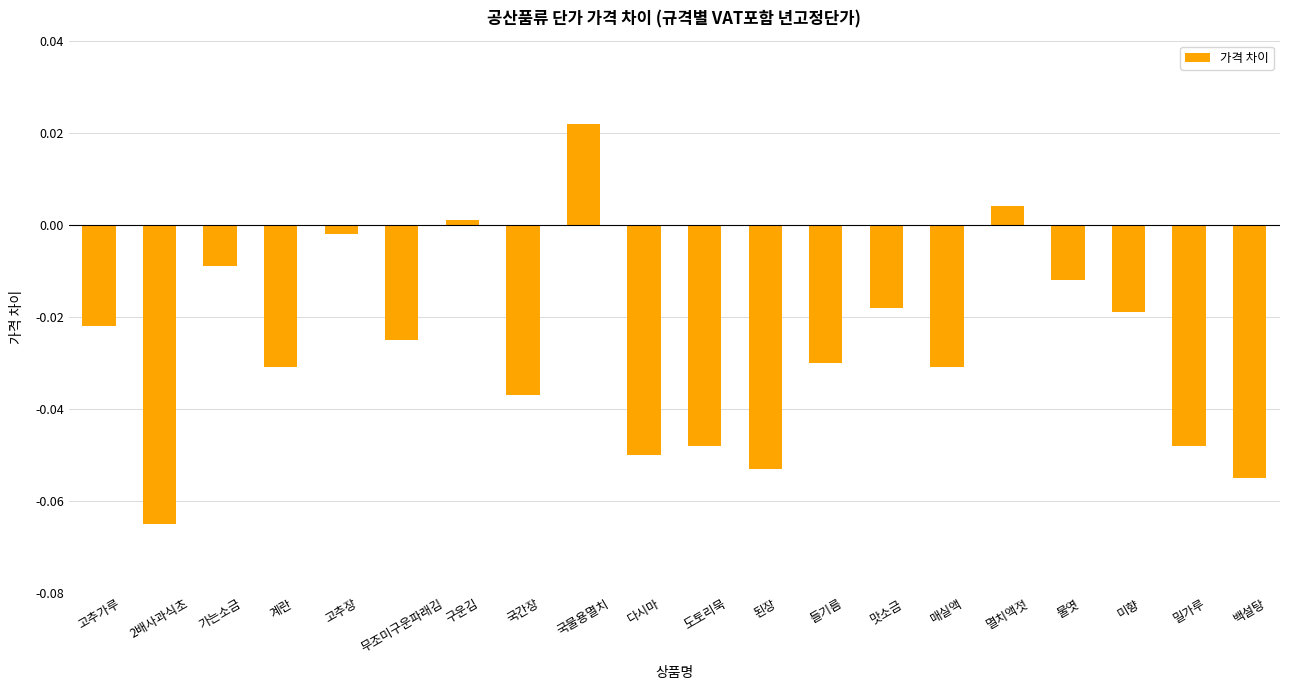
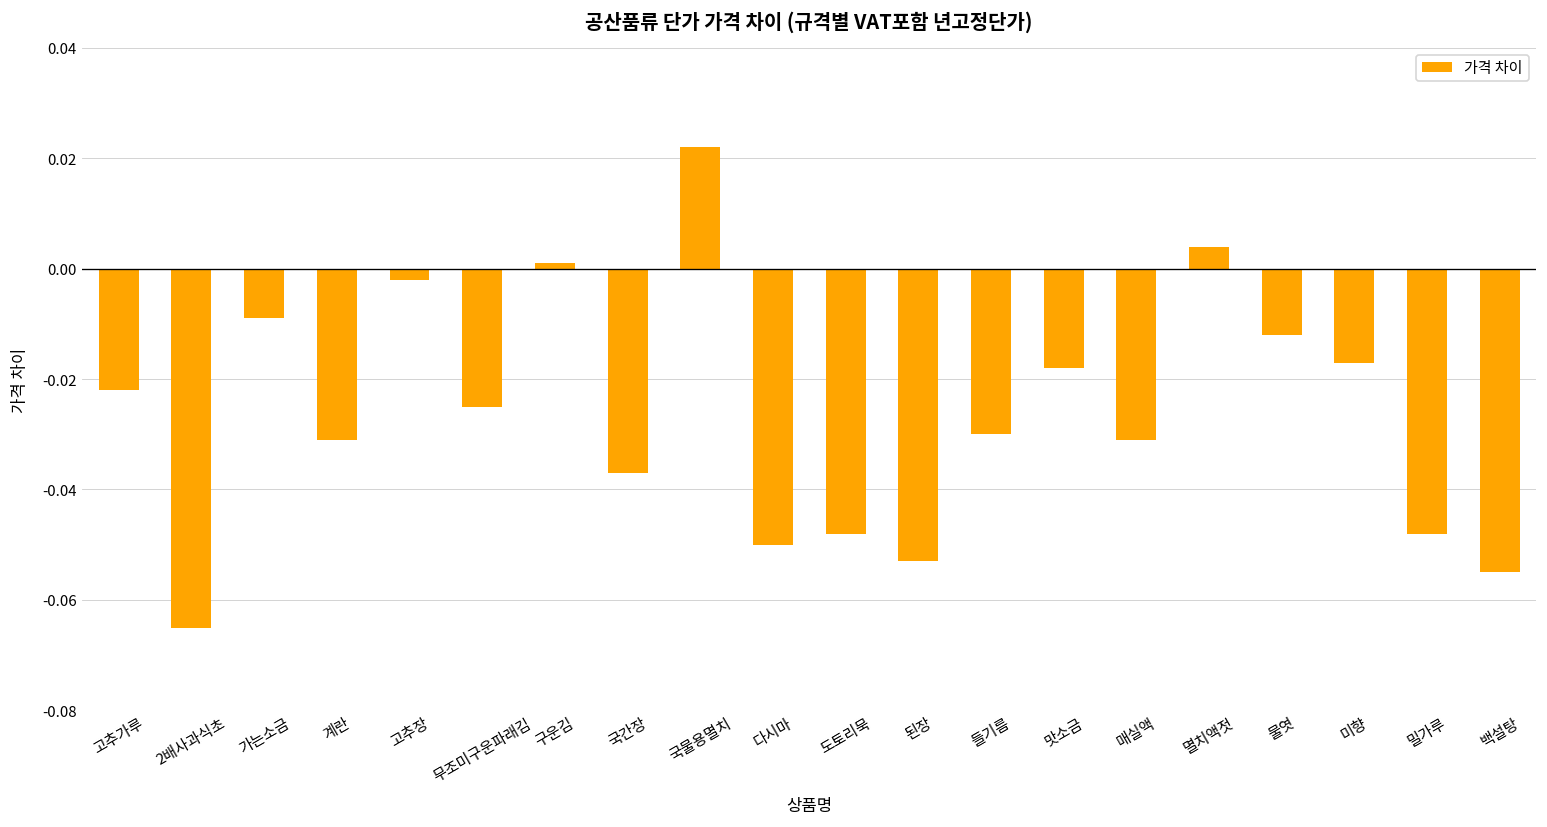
  {
    "고추가루": -0.022,
    "2배사과식초": -0.065,
    "가는소금": -0.009,
    "계란": -0.031,
    "고추장": -0.002,
    "무조미구운파래김": -0.025,
    "구운김": 0.001,
    "국간장": -0.037,
    "국물용멸치": 0.022,
    "다시마": -0.050,
    "도토리묵": -0.048,
    "된장": -0.053,
    "들기름": -0.030,
    "맛소금": -0.018,
    "매실액": -0.031,
    "멸치액젓": 0.004,
    "물엿": -0.012,
-   "미향": -0.019,
+   "미향": -0.017,
    "밀가루": -0.048,
    "백설탕": -0.055
  }
